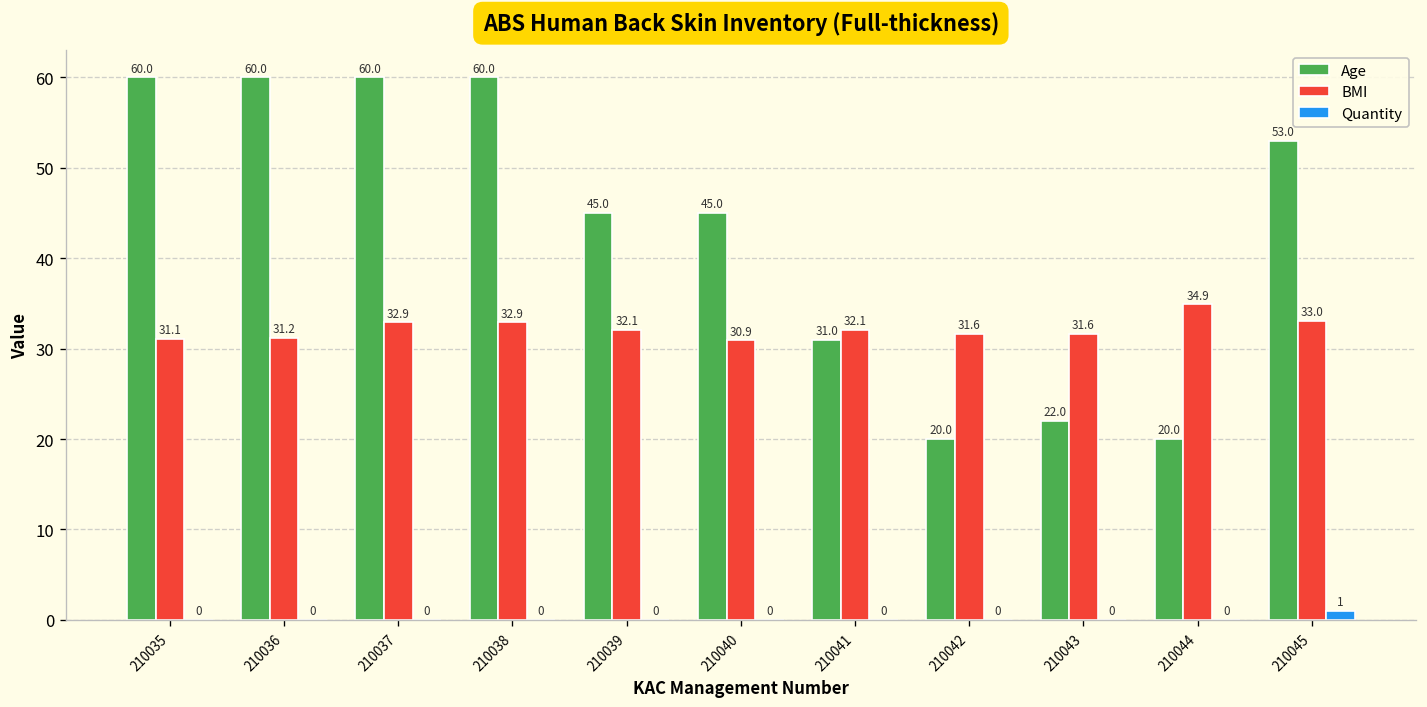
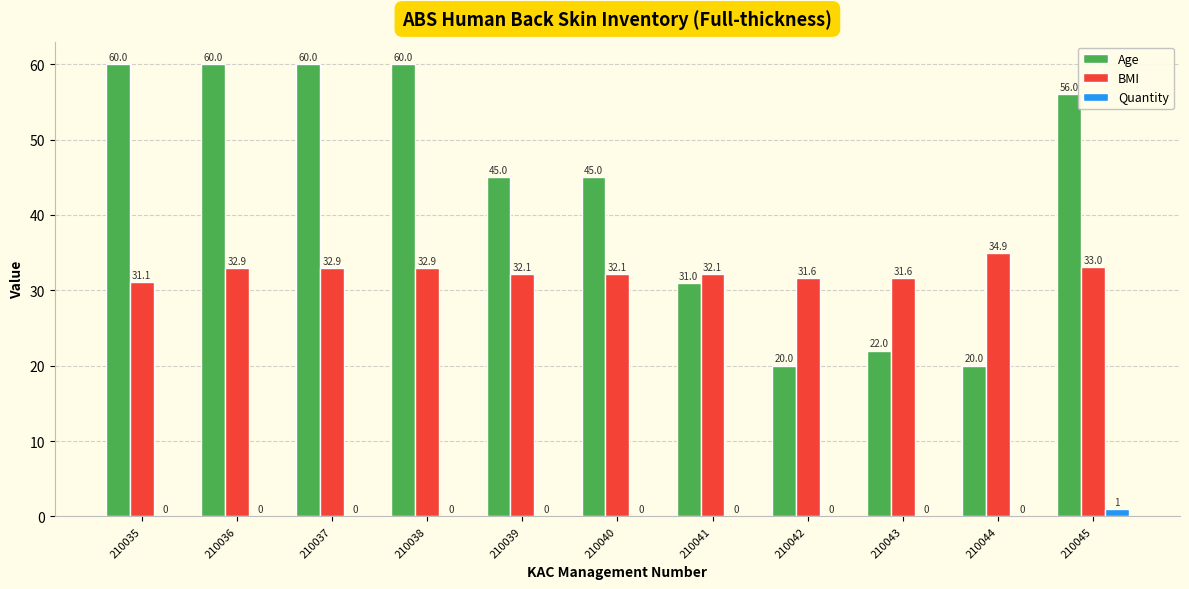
  {
    "Age": {
      "210035": 60.0,
      "210036": 60.0,
      "210037": 60.0,
      "210038": 60.0,
      "210039": 45.0,
      "210040": 45.0,
      "210041": 31.0,
      "210042": 20.0,
      "210043": 22.0,
      "210044": 20.0,
-     "210045": 53.0
+     "210045": 56.0
    },
    "BMI": {
      "210035": 31.1,
-     "210036": 31.2,
+     "210036": 32.9,
      "210037": 32.9,
      "210038": 32.9,
      "210039": 32.1,
-     "210040": 30.9,
+     "210040": 32.1,
      "210041": 32.1,
      "210042": 31.6,
      "210043": 31.6,
      "210044": 34.9,
      "210045": 33.0
    },
    "Quantity": {
      "210035": 0,
      "210036": 0,
      "210037": 0,
      "210038": 0,
      "210039": 0,
      "210040": 0,
      "210041": 0,
      "210042": 0,
      "210043": 0,
      "210044": 0,
      "210045": 1
    }
  }
